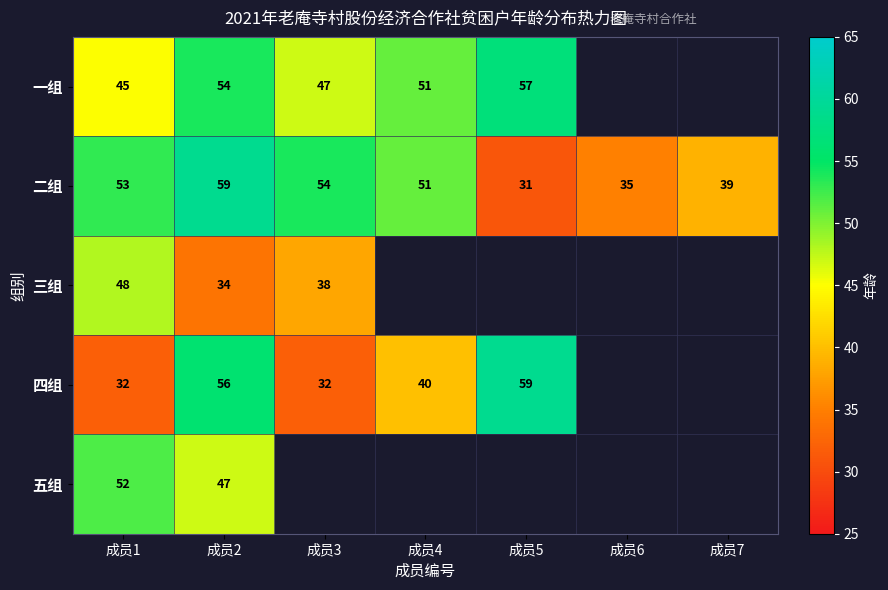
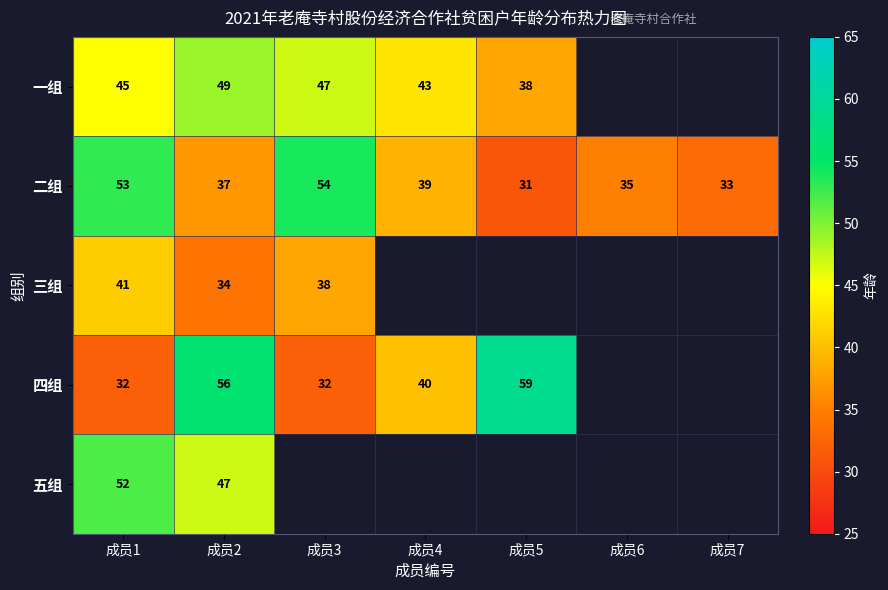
  {
    "一组": {
      "成员1": 45,
-     "成员2": 54,
+     "成员2": 49,
      "成员3": 47,
-     "成员4": 51,
-     "成员5": 57
+     "成员4": 43,
+     "成员5": 38
    },
    "二组": {
      "成员1": 53,
-     "成员2": 59,
+     "成员2": 37,
      "成员3": 54,
-     "成员4": 51,
+     "成员4": 39,
      "成员5": 31,
      "成员6": 35,
-     "成员7": 39
+     "成员7": 33
    },
    "三组": {
-     "成员1": 48,
+     "成员1": 41,
      "成员2": 34,
      "成员3": 38
    },
    "四组": {
      "成员1": 32,
      "成员2": 56,
      "成员3": 32,
      "成员4": 40,
      "成员5": 59
    },
    "五组": {
      "成员1": 52,
      "成员2": 47
    }
  }
